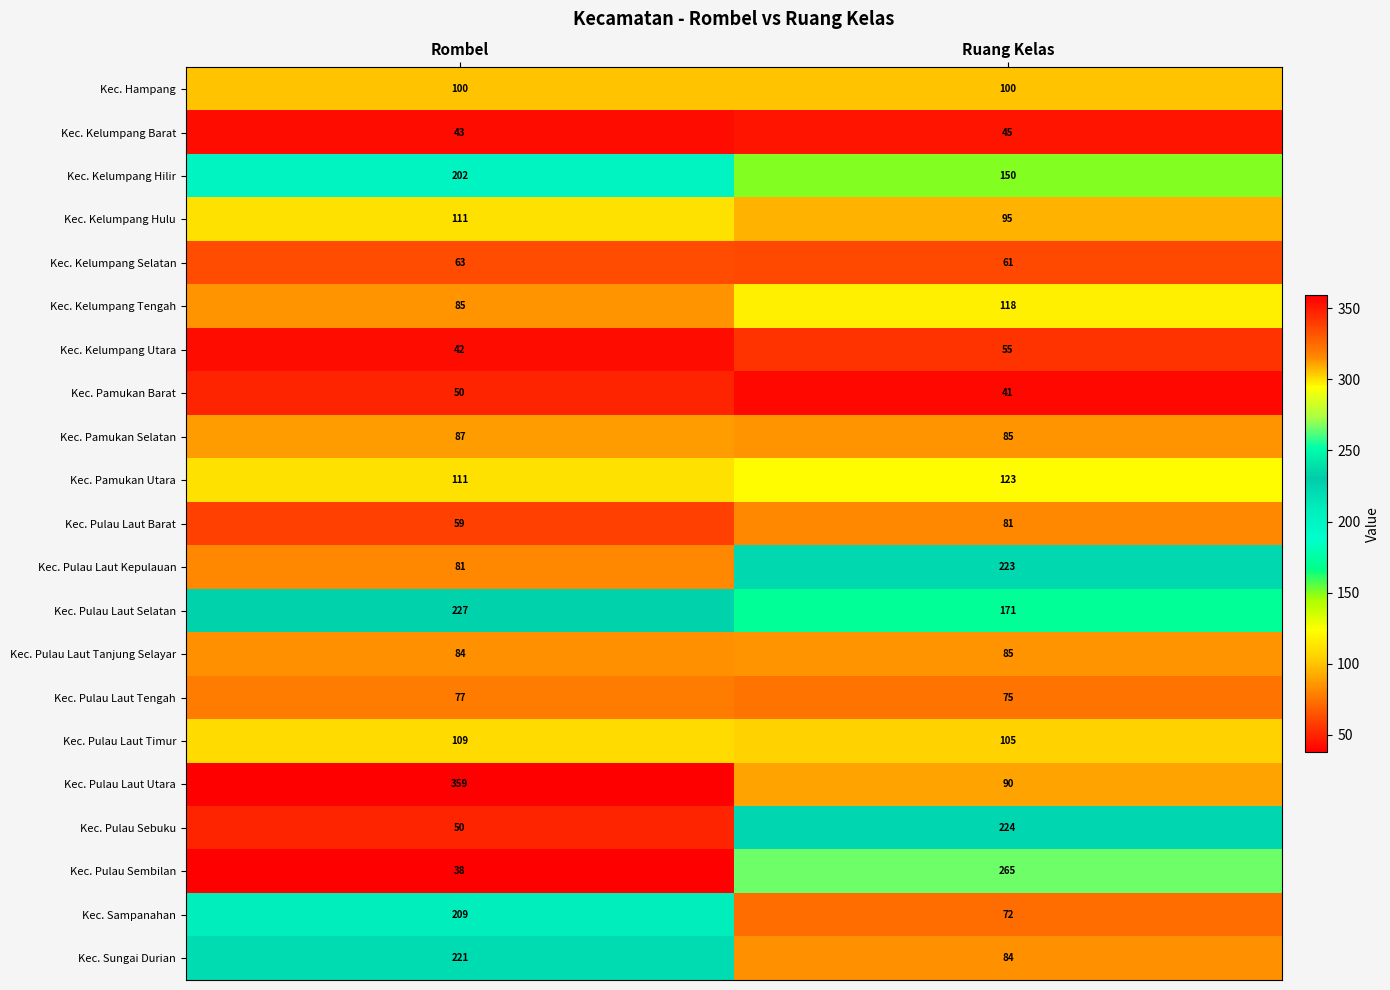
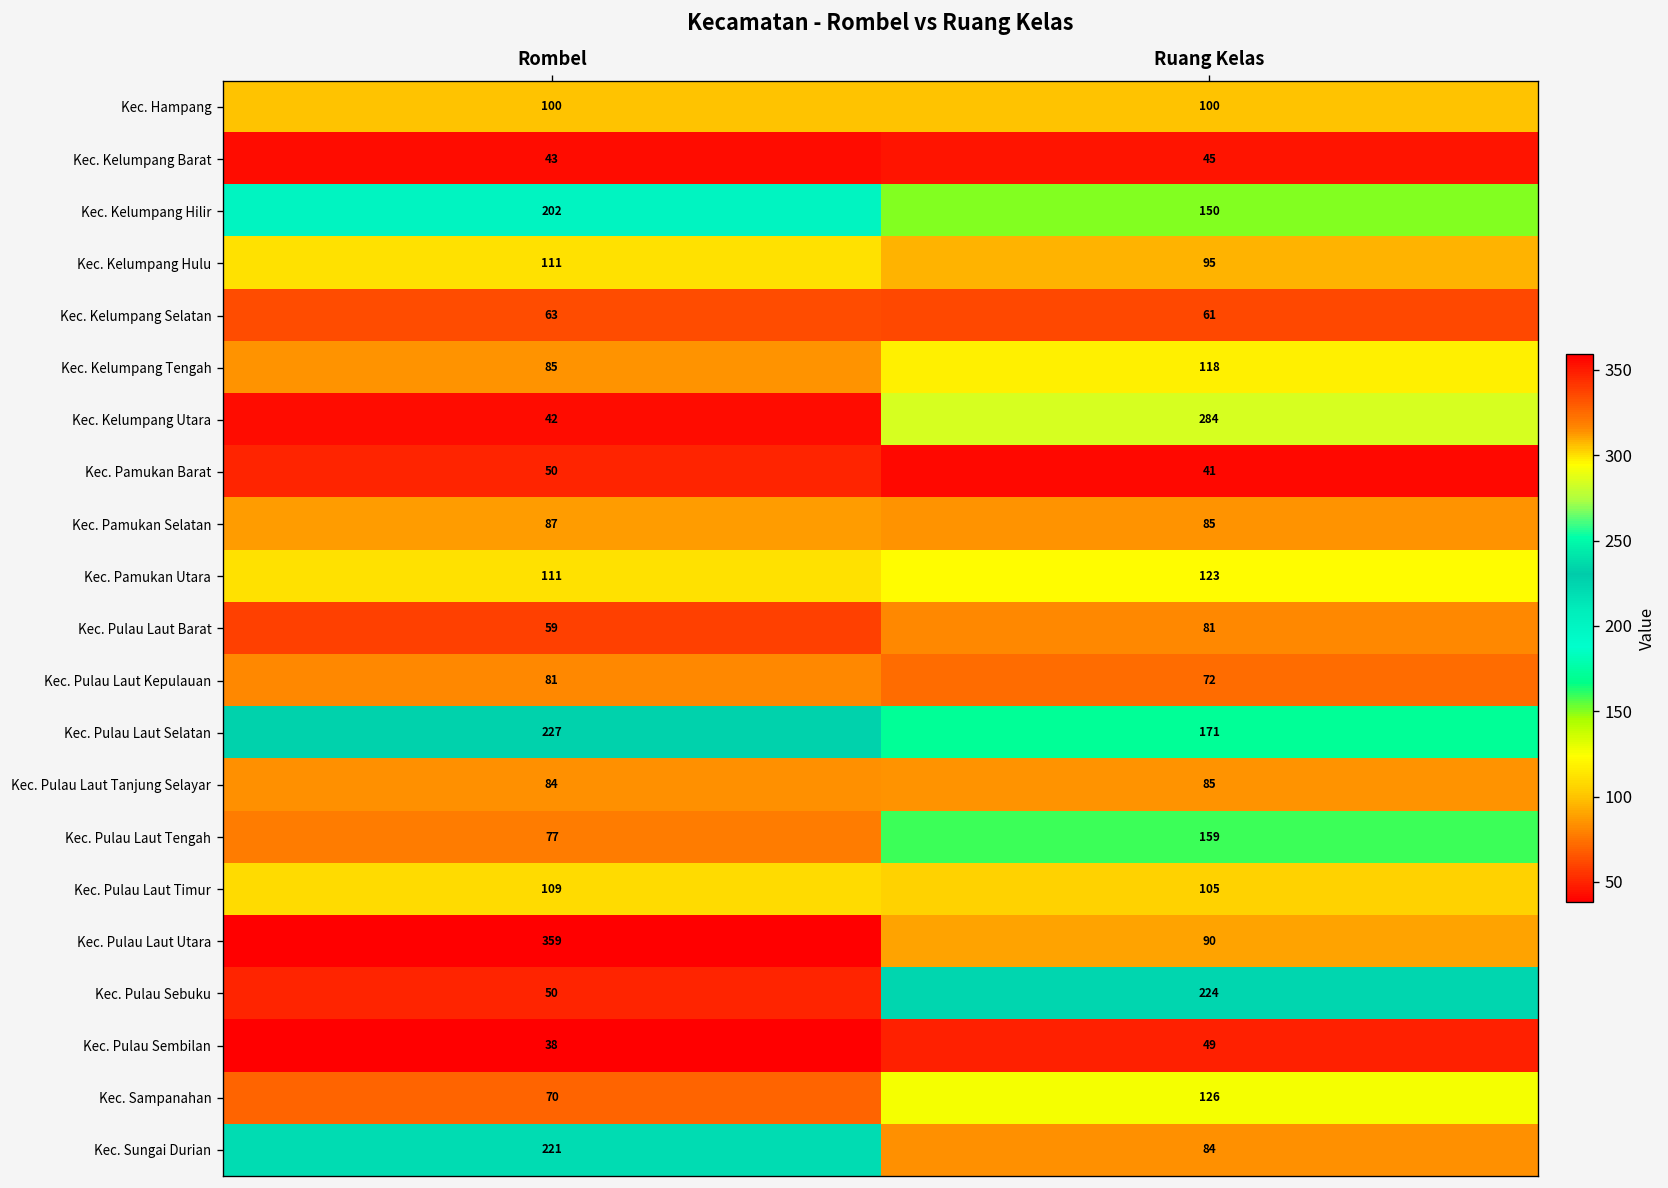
  {
    "Kec. Hampang": {
      "Rombel": 100,
      "Ruang Kelas": 100
    },
    "Kec. Kelumpang Barat": {
      "Rombel": 43,
      "Ruang Kelas": 45
    },
    "Kec. Kelumpang Hilir": {
      "Rombel": 202,
      "Ruang Kelas": 150
    },
    "Kec. Kelumpang Hulu": {
      "Rombel": 111,
      "Ruang Kelas": 95
    },
    "Kec. Kelumpang Selatan": {
      "Rombel": 63,
      "Ruang Kelas": 61
    },
    "Kec. Kelumpang Tengah": {
      "Rombel": 85,
      "Ruang Kelas": 118
    },
    "Kec. Kelumpang Utara": {
      "Rombel": 42,
-     "Ruang Kelas": 55
+     "Ruang Kelas": 284
    },
    "Kec. Pamukan Barat": {
      "Rombel": 50,
      "Ruang Kelas": 41
    },
    "Kec. Pamukan Selatan": {
      "Rombel": 87,
      "Ruang Kelas": 85
    },
    "Kec. Pamukan Utara": {
      "Rombel": 111,
      "Ruang Kelas": 123
    },
    "Kec. Pulau Laut Barat": {
      "Rombel": 59,
      "Ruang Kelas": 81
    },
    "Kec. Pulau Laut Kepulauan": {
      "Rombel": 81,
-     "Ruang Kelas": 223
+     "Ruang Kelas": 72
    },
    "Kec. Pulau Laut Selatan": {
      "Rombel": 227,
      "Ruang Kelas": 171
    },
    "Kec. Pulau Laut Tanjung Selayar": {
      "Rombel": 84,
      "Ruang Kelas": 85
    },
    "Kec. Pulau Laut Tengah": {
      "Rombel": 77,
-     "Ruang Kelas": 75
+     "Ruang Kelas": 159
    },
    "Kec. Pulau Laut Timur": {
      "Rombel": 109,
      "Ruang Kelas": 105
    },
    "Kec. Pulau Laut Utara": {
      "Rombel": 359,
      "Ruang Kelas": 90
    },
    "Kec. Pulau Sebuku": {
      "Rombel": 50,
      "Ruang Kelas": 224
    },
    "Kec. Pulau Sembilan": {
      "Rombel": 38,
-     "Ruang Kelas": 265
+     "Ruang Kelas": 49
    },
    "Kec. Sampanahan": {
-     "Rombel": 209,
-     "Ruang Kelas": 72
+     "Rombel": 70,
+     "Ruang Kelas": 126
    },
    "Kec. Sungai Durian": {
      "Rombel": 221,
      "Ruang Kelas": 84
    }
  }
